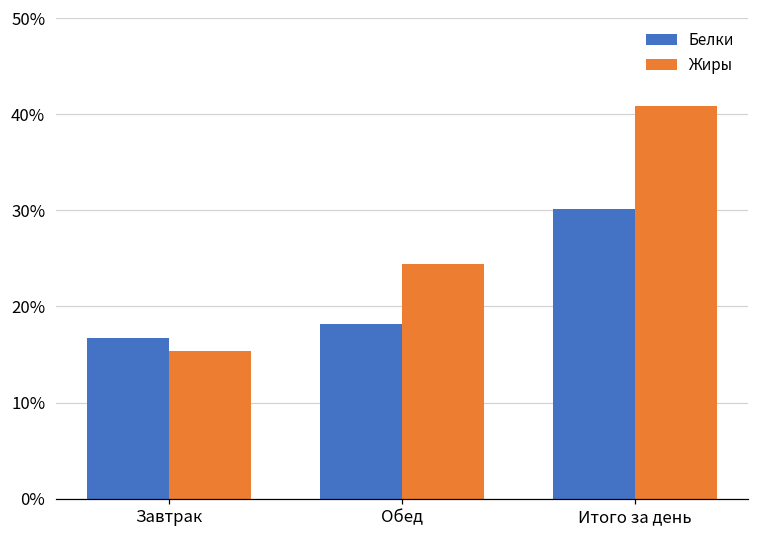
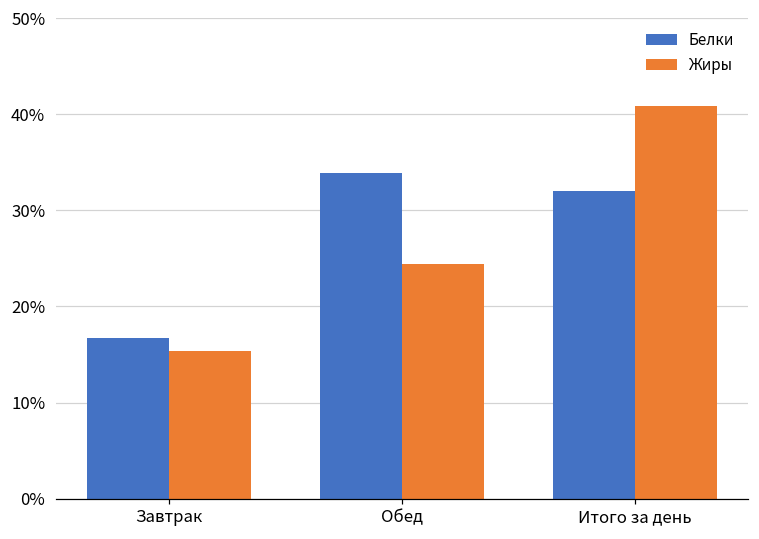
  {
    "Белки": {
      "Завтрак": "17%",
-     "Обед": "18%",
-     "Итого за день": "30%"
+     "Обед": "34%",
+     "Итого за день": "32%"
    },
    "Жиры": {
      "Завтрак": "15%",
      "Обед": "24%",
      "Итого за день": "41%"
    }
  }
